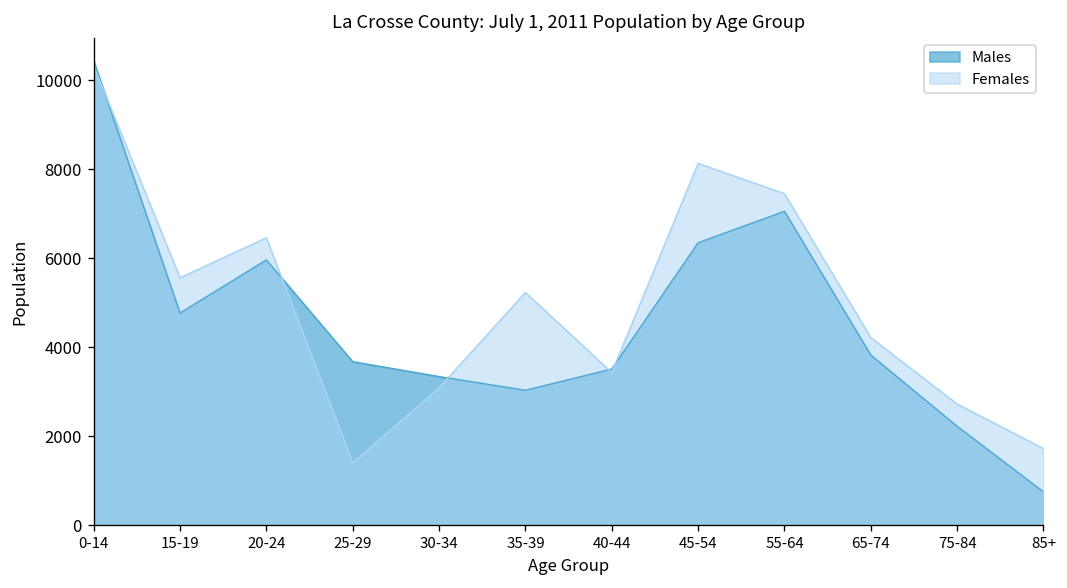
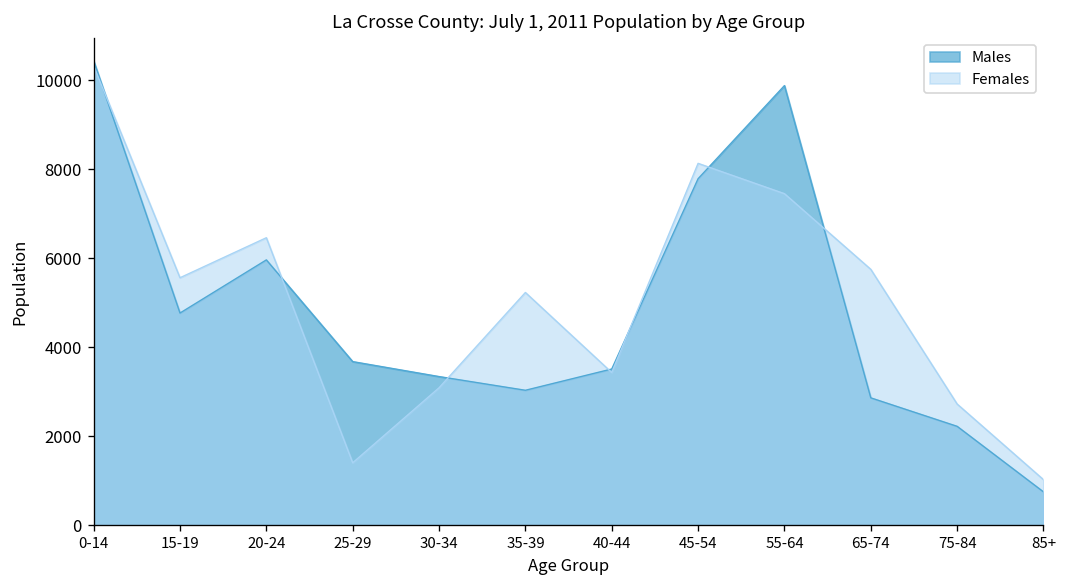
  {
    "Males": {
      "0-14": 10400,
      "15-19": 4800,
      "20-24": 6000,
      "25-29": 3700,
      "30-34": 3300,
      "35-39": 3000,
      "40-44": 3500,
-     "45-54": 6300,
-     "55-64": 7100,
-     "65-74": 3800,
+     "45-54": 7800,
+     "55-64": 9900,
+     "65-74": 2900,
      "75-84": 2200,
      "85+": 800
    },
    "Females": {
      "0-14": 10300,
      "15-19": 5600,
      "20-24": 6500,
      "25-29": 1400,
      "30-34": 3100,
      "35-39": 5200,
      "40-44": 3400,
      "45-54": 8100,
      "55-64": 7500,
-     "65-74": 4200,
+     "65-74": 5800,
      "75-84": 2700,
-     "85+": 1700
+     "85+": 1000
    }
  }
